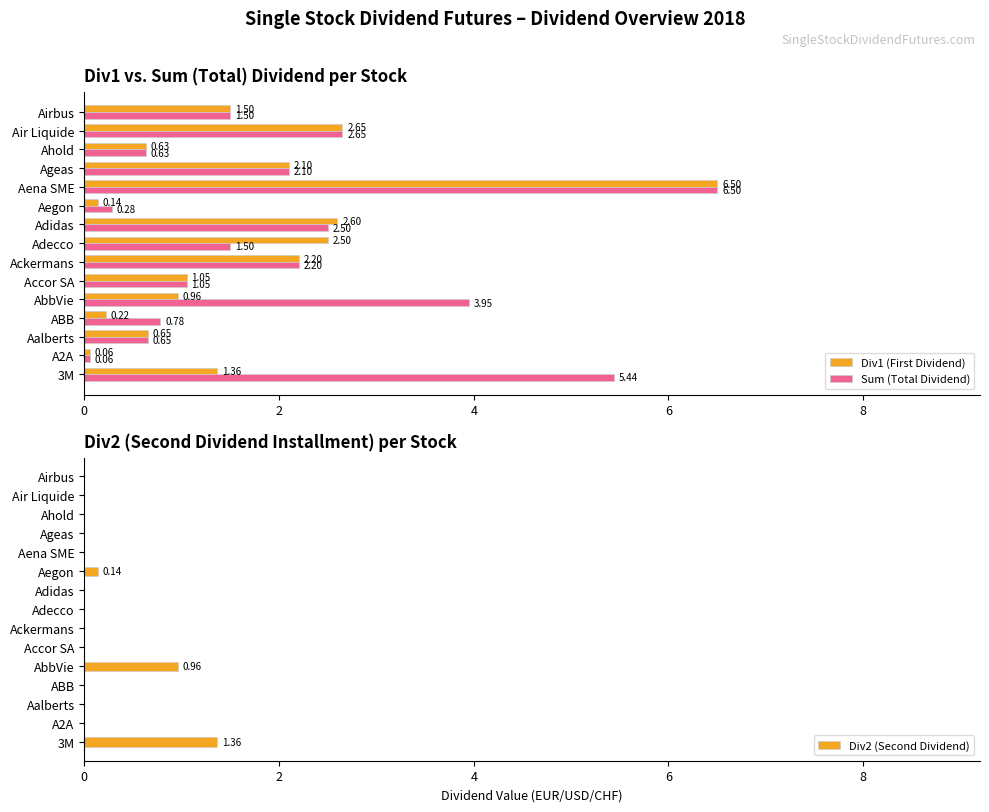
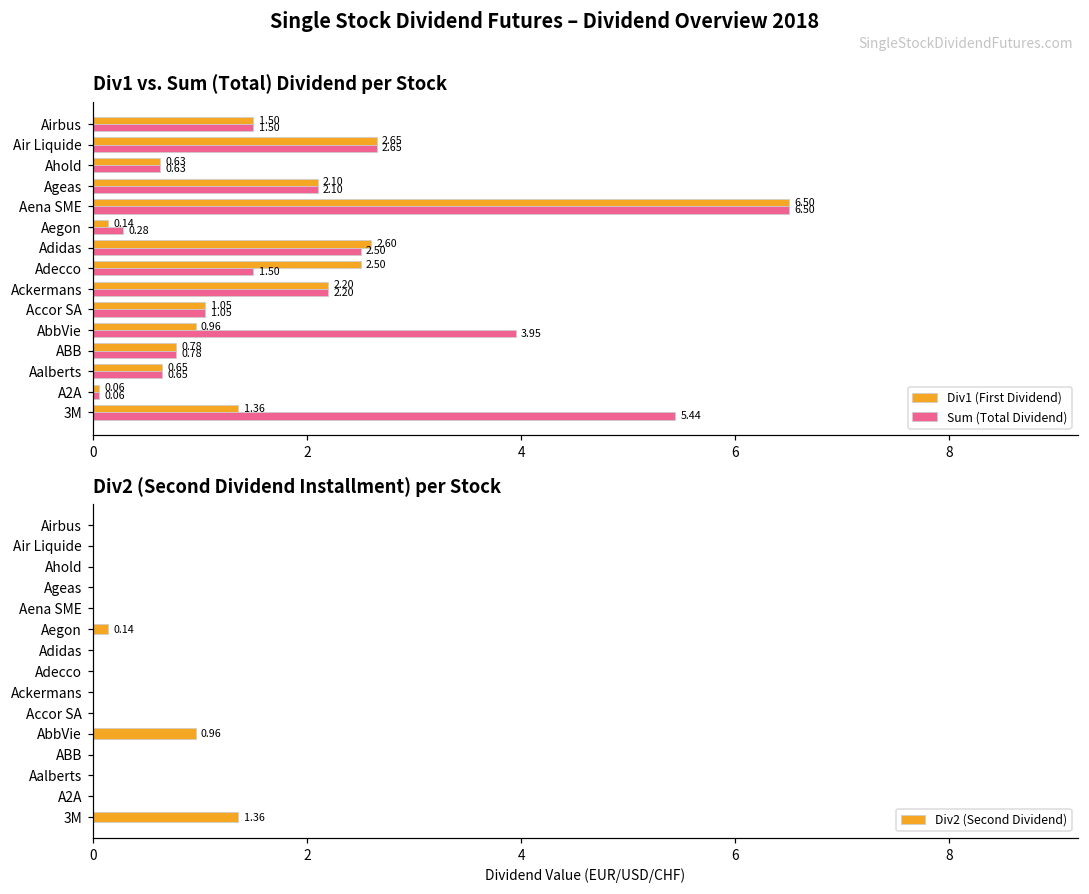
  {
    "Div1 vs. Sum (Total) Dividend per Stock": {
      "Div1 (First Dividend)": {
        "Aegon": 0.14,
        "Adecco": 2.50,
        "AbbVie": 0.96,
-       "ABB": 0.22,
+       "ABB": 0.78,
        "3M": 1.36
      },
      "Sum (Total Dividend)": {
        "Aegon": 0.28,
        "Adecco": 1.50,
        "AbbVie": 3.95,
        "3M": 5.44
      }
    },
    "Div2 (Second Dividend Installment) per Stock": {
      "Aegon": 0.14,
      "AbbVie": 0.96,
      "3M": 1.36
    }
  }
